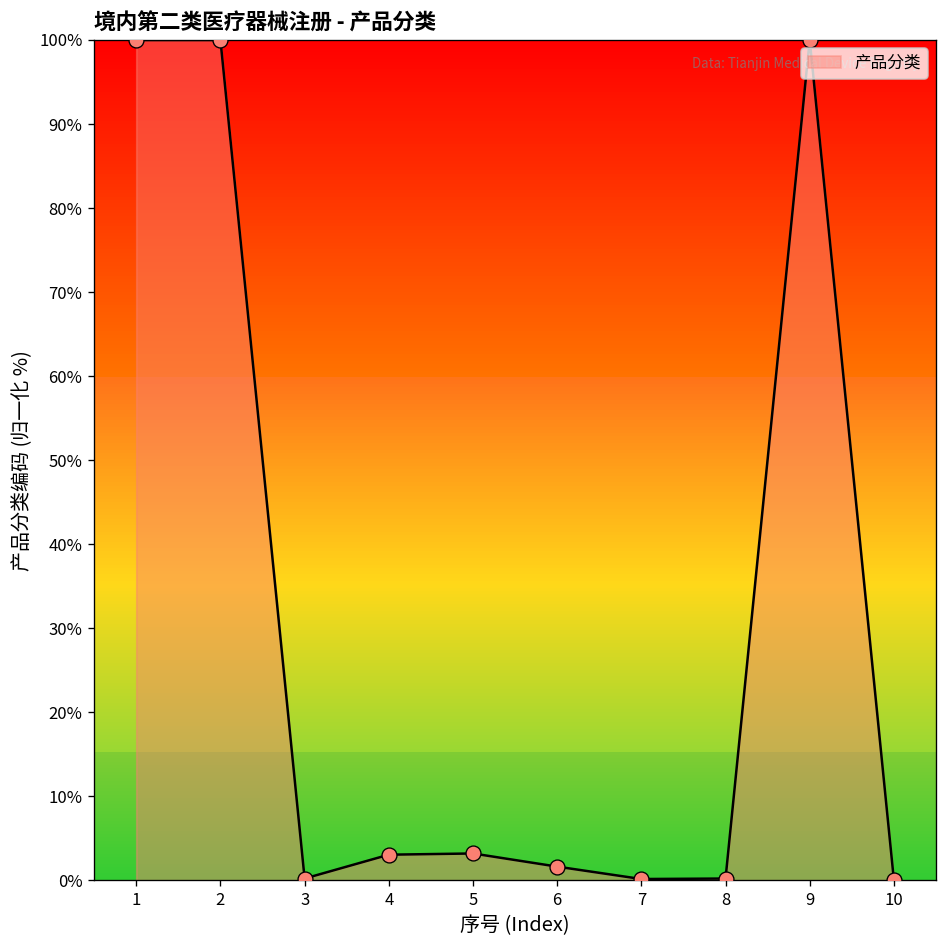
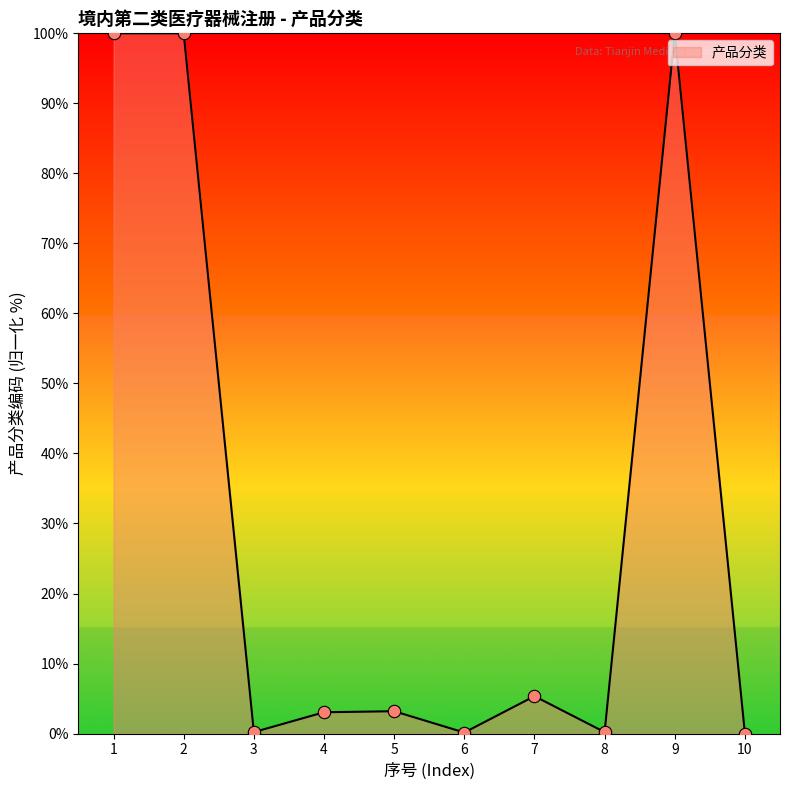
  {
    "1": "100%",
    "2": "100%",
    "3": "0%",
    "4": "3%",
    "5": "3%",
-   "6": "2%",
-   "7": "0%",
+   "6": "0%",
+   "7": "5%",
    "8": "0%",
    "9": "100%",
    "10": "0%"
  }
